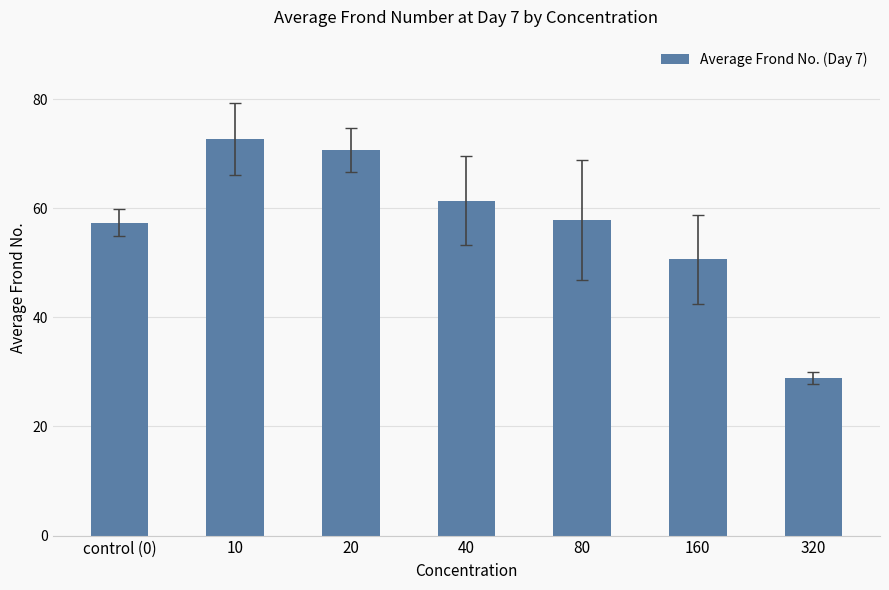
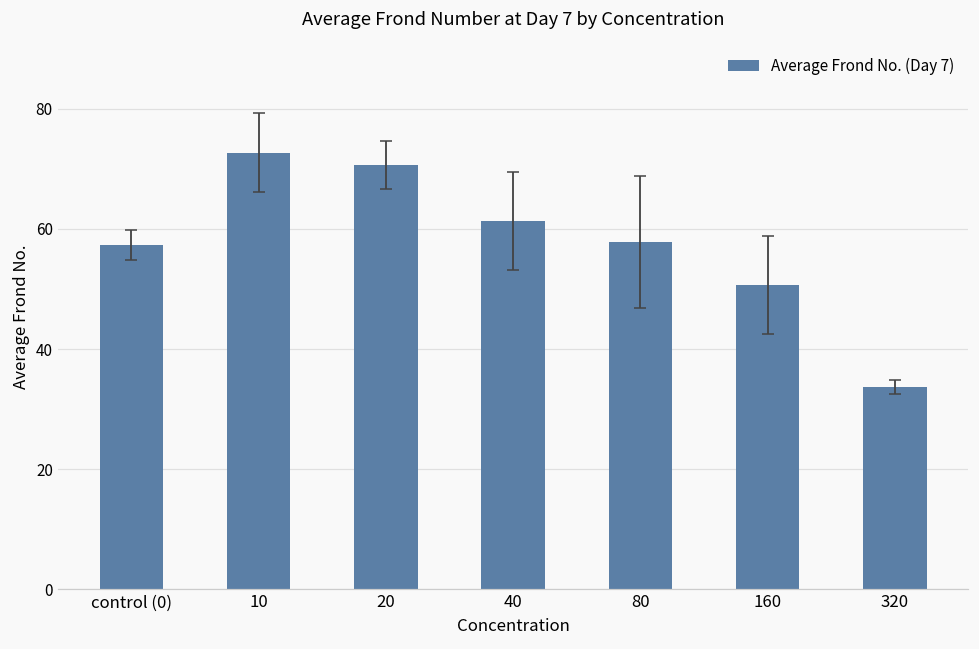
  {
    "Average Frond No. (Day 7)": {
      "control (0)": 57,
      "10": 73,
      "20": 71,
      "40": 61,
      "80": 58,
      "160": 51,
-     "320": 29
+     "320": 34
    }
  }
